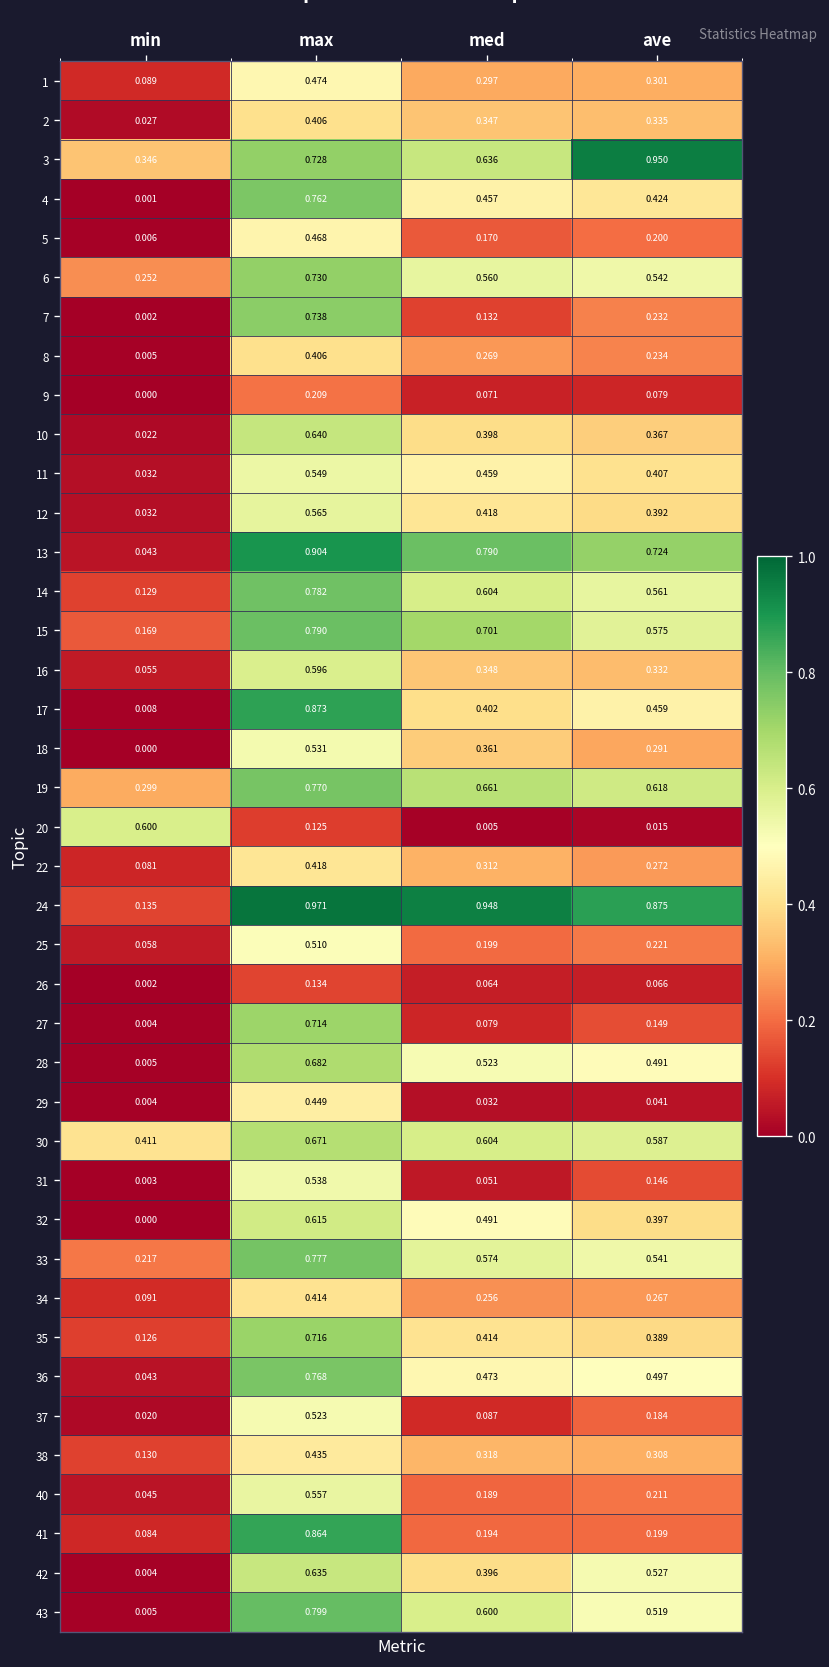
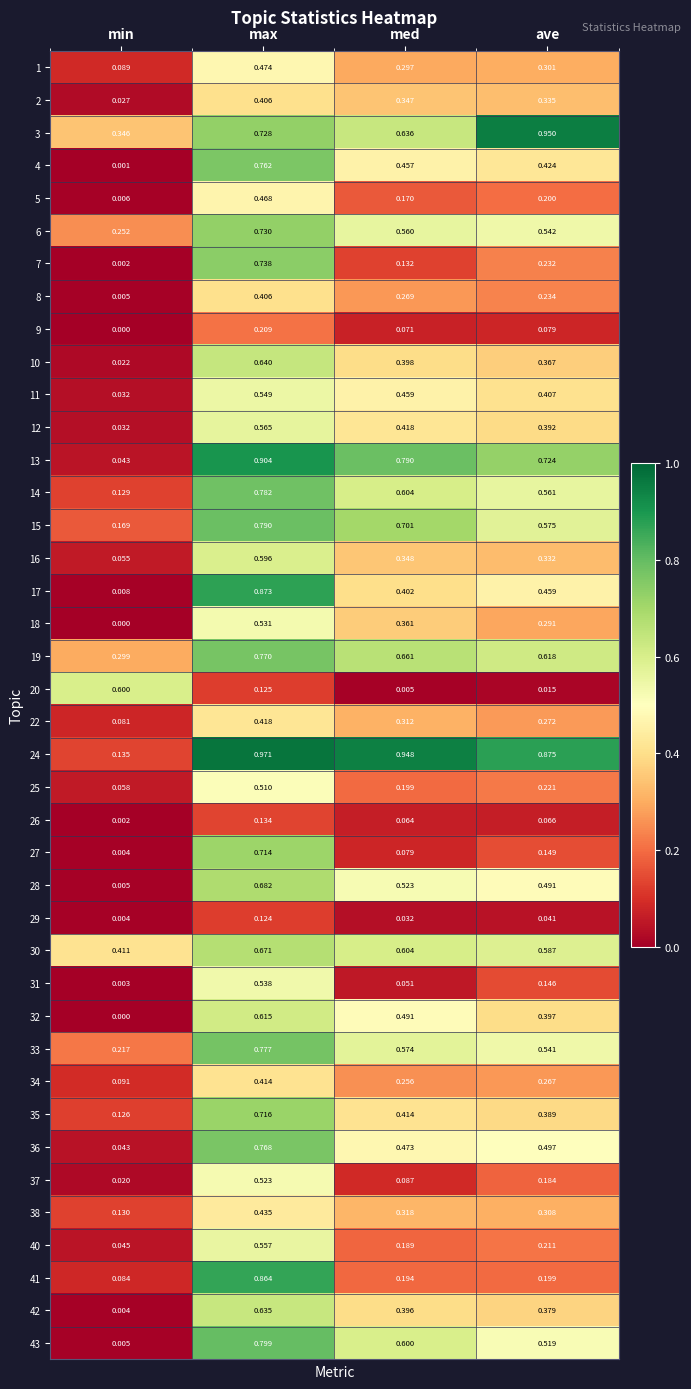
  {
    "1": {
      "min": 0.089,
      "max": 0.474,
      "med": 0.297,
      "ave": 0.301
    },
    "2": {
      "min": 0.027,
      "max": 0.406,
      "med": 0.347,
      "ave": 0.335
    },
    "3": {
      "min": 0.346,
      "max": 0.728,
      "med": 0.636,
      "ave": 0.950
    },
    "4": {
      "min": 0.001,
      "max": 0.762,
      "med": 0.457,
      "ave": 0.424
    },
    "5": {
      "min": 0.006,
      "max": 0.468,
      "med": 0.170,
      "ave": 0.200
    },
    "6": {
      "min": 0.252,
      "max": 0.730,
      "med": 0.560,
      "ave": 0.542
    },
    "7": {
      "min": 0.002,
      "max": 0.738,
      "med": 0.132,
      "ave": 0.232
    },
    "8": {
      "min": 0.005,
      "max": 0.406,
      "med": 0.269,
      "ave": 0.234
    },
    "9": {
      "min": 0.000,
      "max": 0.209,
      "med": 0.071,
      "ave": 0.079
    },
    "10": {
      "min": 0.022,
      "max": 0.640,
      "med": 0.398,
      "ave": 0.367
    },
    "11": {
      "min": 0.032,
      "max": 0.549,
      "med": 0.459,
      "ave": 0.407
    },
    "12": {
      "min": 0.032,
      "max": 0.565,
      "med": 0.418,
      "ave": 0.392
    },
    "13": {
      "min": 0.043,
      "max": 0.904,
      "med": 0.790,
      "ave": 0.724
    },
    "14": {
      "min": 0.129,
      "max": 0.782,
      "med": 0.604,
      "ave": 0.561
    },
    "15": {
      "min": 0.169,
      "max": 0.790,
      "med": 0.701,
      "ave": 0.575
    },
    "16": {
      "min": 0.055,
      "max": 0.596,
      "med": 0.348,
      "ave": 0.332
    },
    "17": {
      "min": 0.008,
      "max": 0.873,
      "med": 0.402,
      "ave": 0.459
    },
    "18": {
      "min": 0.000,
      "max": 0.531,
      "med": 0.361,
      "ave": 0.291
    },
    "19": {
      "min": 0.299,
      "max": 0.770,
      "med": 0.661,
      "ave": 0.618
    },
    "20": {
      "min": 0.600,
      "max": 0.125,
      "med": 0.005,
      "ave": 0.015
    },
    "22": {
      "min": 0.081,
      "max": 0.418,
      "med": 0.312,
      "ave": 0.272
    },
    "24": {
      "min": 0.135,
      "max": 0.971,
      "med": 0.948,
      "ave": 0.875
    },
    "25": {
      "min": 0.058,
      "max": 0.510,
      "med": 0.199,
      "ave": 0.221
    },
    "26": {
      "min": 0.002,
      "max": 0.134,
      "med": 0.064,
      "ave": 0.066
    },
    "27": {
      "min": 0.004,
      "max": 0.714,
      "med": 0.079,
      "ave": 0.149
    },
    "28": {
      "min": 0.005,
      "max": 0.682,
      "med": 0.523,
      "ave": 0.491
    },
    "29": {
      "min": 0.004,
-     "max": 0.449,
+     "max": 0.124,
      "med": 0.032,
      "ave": 0.041
    },
    "30": {
      "min": 0.411,
      "max": 0.671,
      "med": 0.604,
      "ave": 0.587
    },
    "31": {
      "min": 0.003,
      "max": 0.538,
      "med": 0.051,
      "ave": 0.146
    },
    "32": {
      "min": 0.000,
      "max": 0.615,
      "med": 0.491,
      "ave": 0.397
    },
    "33": {
      "min": 0.217,
      "max": 0.777,
      "med": 0.574,
      "ave": 0.541
    },
    "34": {
      "min": 0.091,
      "max": 0.414,
      "med": 0.256,
      "ave": 0.267
    },
    "35": {
      "min": 0.126,
      "max": 0.716,
      "med": 0.414,
      "ave": 0.389
    },
    "36": {
      "min": 0.043,
      "max": 0.768,
      "med": 0.473,
      "ave": 0.497
    },
    "37": {
      "min": 0.020,
      "max": 0.523,
      "med": 0.087,
      "ave": 0.184
    },
    "38": {
      "min": 0.130,
      "max": 0.435,
      "med": 0.318,
      "ave": 0.308
    },
    "40": {
      "min": 0.045,
      "max": 0.557,
      "med": 0.189,
      "ave": 0.211
    },
    "41": {
      "min": 0.084,
      "max": 0.864,
      "med": 0.194,
      "ave": 0.199
    },
    "42": {
      "min": 0.004,
      "max": 0.635,
      "med": 0.396,
-     "ave": 0.527
+     "ave": 0.379
    },
    "43": {
      "min": 0.005,
      "max": 0.799,
      "med": 0.600,
      "ave": 0.519
    }
  }
